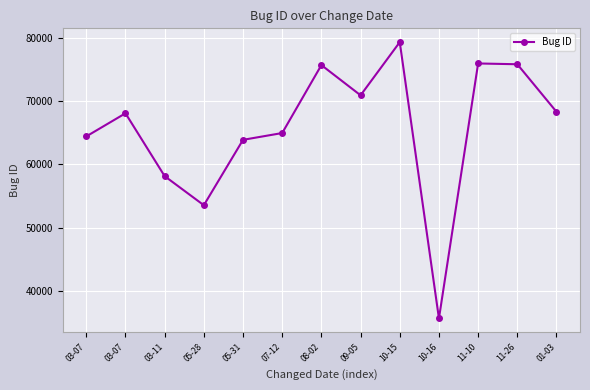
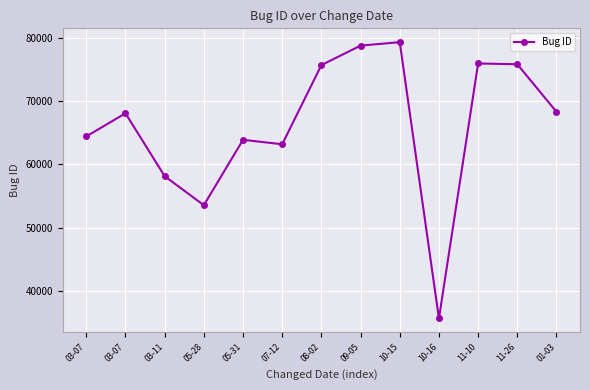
  {
    "03-11": 58000,
    "05-28": 54000,
    "05-31": 64000,
-   "07-12": 65000,
+   "07-12": 63000,
    "08-02": 76000,
-   "09-05": 71000,
+   "09-05": 79000,
    "10-15": 79000,
    "10-16": 36000,
    "11-10": 76000,
    "11-26": 76000,
    "01-03": 68000
  }
